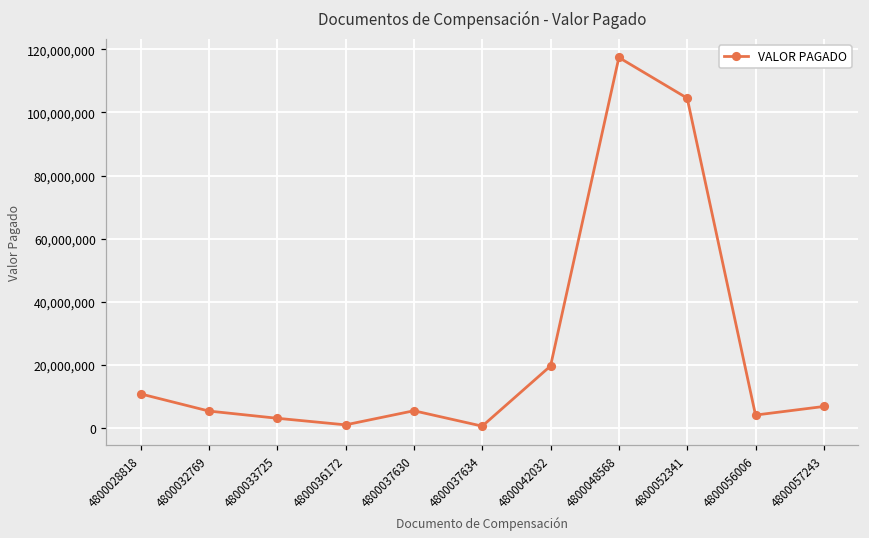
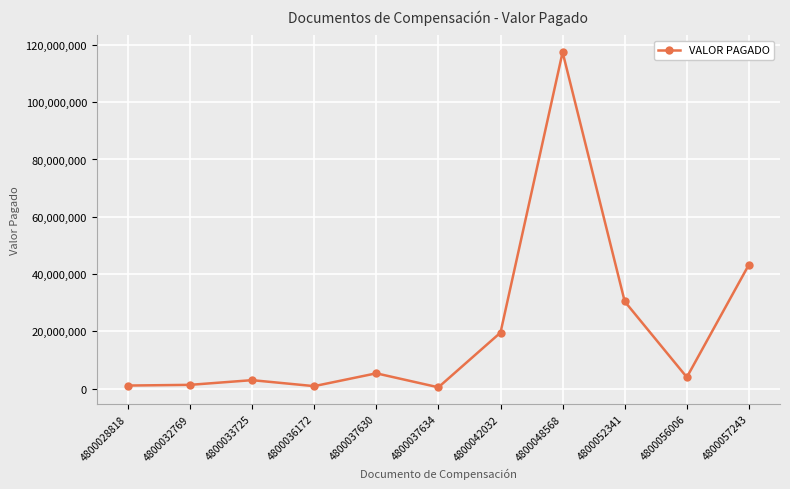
  {
-   "4800028818": "11,000,000",
-   "4800032769": "5,000,000",
+   "4800028818": "1,000,000",
+   "4800032769": "1,000,000",
    "4800033725": "3,000,000",
    "4800036172": "1,000,000",
    "4800037630": "5,000,000",
    "4800037634": "0",
    "4800042032": "20,000,000",
    "4800048568": "117,000,000",
-   "4800052341": "105,000,000",
+   "4800052341": "30,000,000",
    "4800056006": "4,000,000",
-   "4800057243": "7,000,000"
+   "4800057243": "43,000,000"
  }
